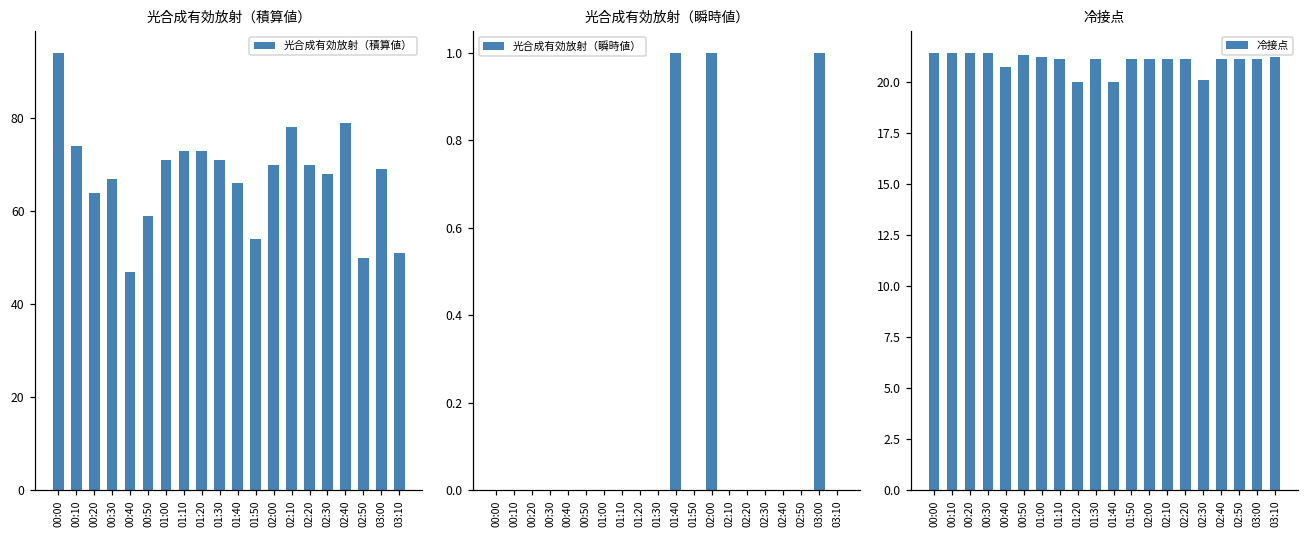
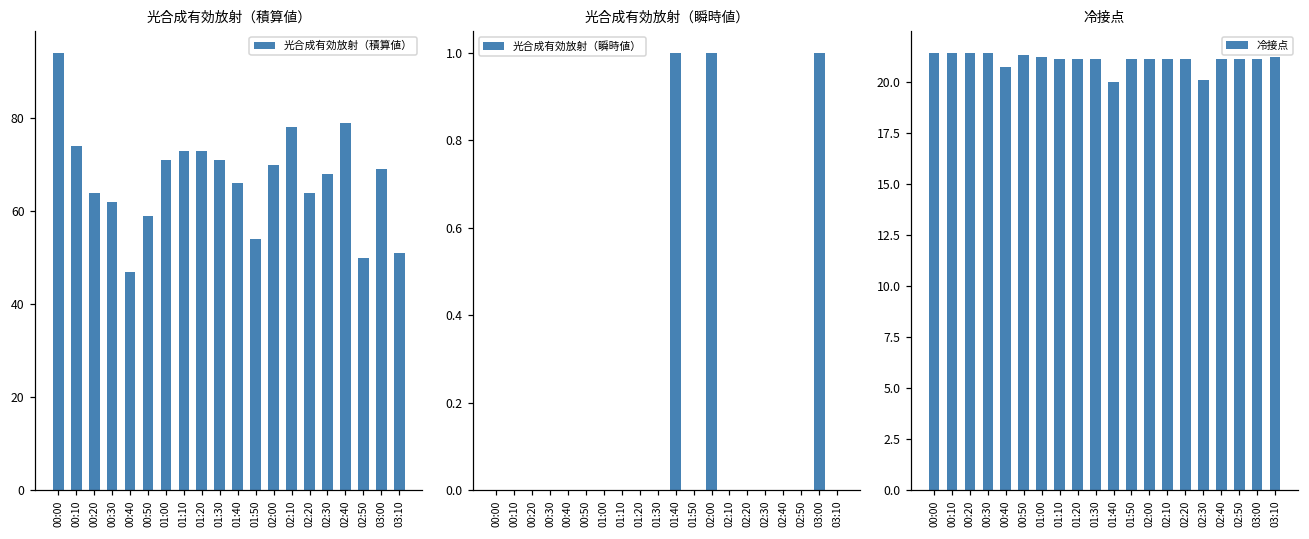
  {
    "光合成有効放射（積算値）": {
      "00:00": 94,
      "00:10": 74,
      "00:20": 64,
-     "00:30": 67,
+     "00:30": 62,
      "00:40": 47,
      "00:50": 59,
      "01:00": 71,
      "01:10": 73,
      "01:20": 73,
      "01:30": 71,
      "01:40": 66,
      "01:50": 54,
      "02:00": 70,
      "02:10": 78,
-     "02:20": 70,
+     "02:20": 64,
      "02:30": 68,
      "02:40": 79,
      "02:50": 50,
      "03:00": 69,
      "03:10": 51
    },
    "光合成有効放射（瞬時値）": {
      "00:00": 0.00,
      "00:10": 0.00,
      "00:20": 0.00,
      "00:30": 0.00,
      "00:40": 0.00,
      "00:50": 0.00,
      "01:00": 0.00,
      "01:10": 0.00,
      "01:20": 0.00,
      "01:30": 0.00,
      "01:40": 1.00,
      "01:50": 0.00,
      "02:00": 1.00,
      "02:10": 0.00,
      "02:20": 0.00,
      "02:30": 0.00,
      "02:40": 0.00,
      "02:50": 0.00,
      "03:00": 1.00,
      "03:10": 0.00
    },
    "冷接点": {
      "00:00": 21.4,
      "00:10": 21.4,
      "00:20": 21.4,
      "00:30": 21.4,
      "00:40": 20.7,
      "00:50": 21.3,
      "01:00": 21.2,
      "01:10": 21.1,
-     "01:20": 20.0,
+     "01:20": 21.1,
      "01:30": 21.1,
      "01:40": 20.0,
      "01:50": 21.1,
      "02:00": 21.1,
      "02:10": 21.1,
      "02:20": 21.1,
      "02:30": 20.1,
      "02:40": 21.1,
      "02:50": 21.1,
      "03:00": 21.1,
      "03:10": 21.2
    }
  }
